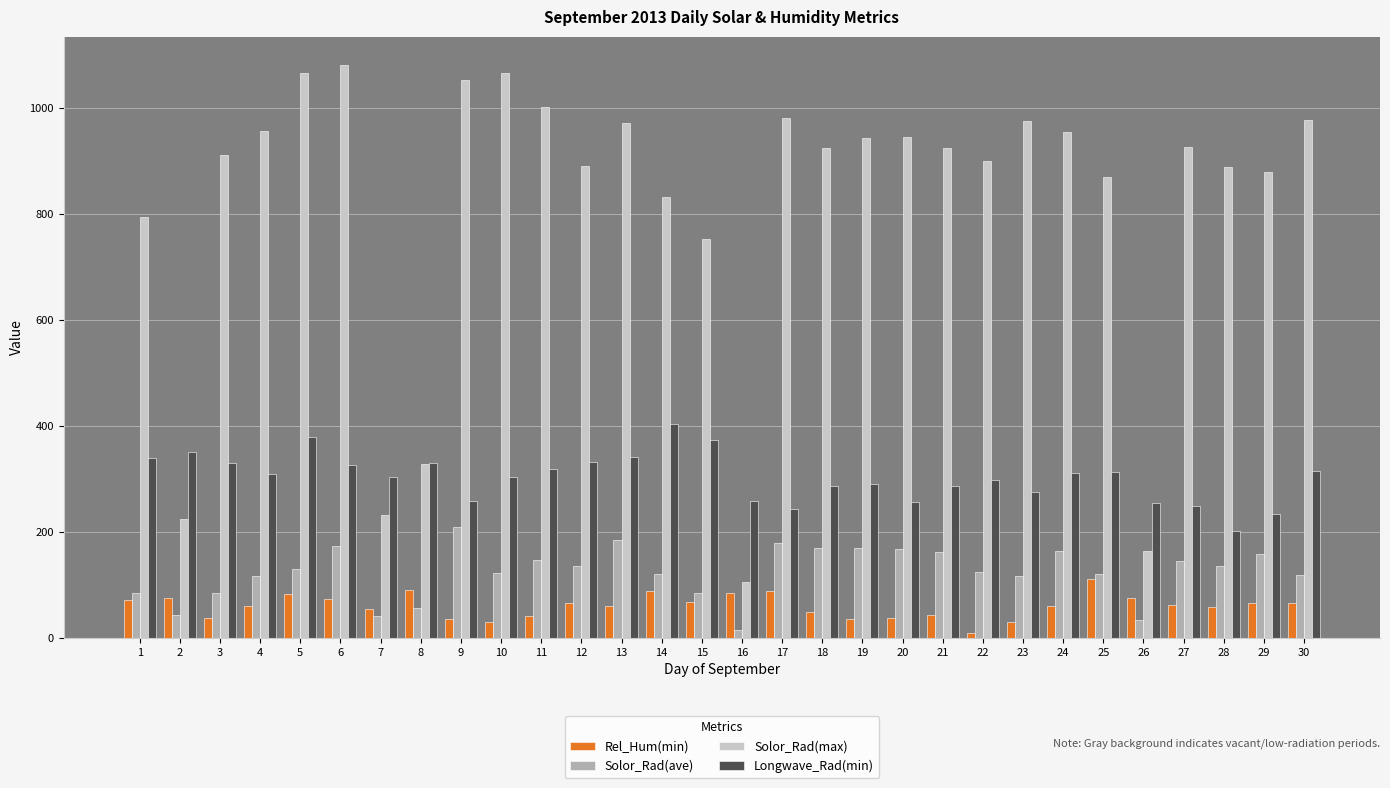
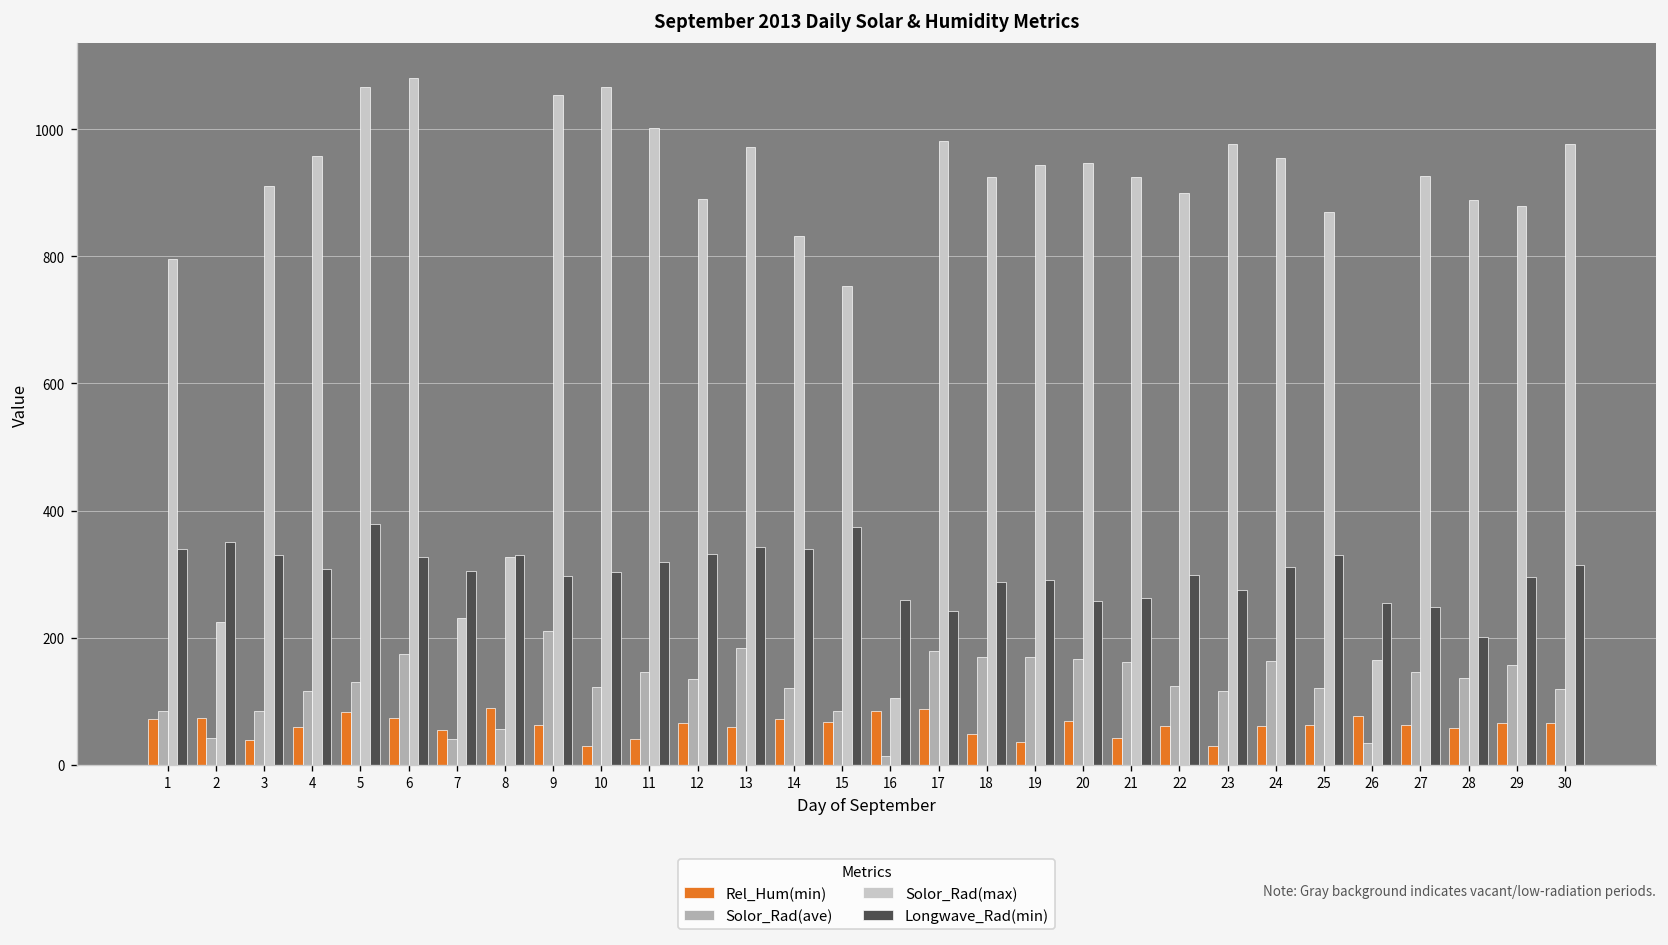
  {
    "Rel_Hum(min)": {
      "1": 70,
      "2": 70,
      "3": 40,
      "4": 60,
      "5": 80,
      "6": 70,
      "7": 60,
      "8": 90,
-     "9": 40,
+     "9": 60,
      "10": 30,
      "11": 40,
      "12": 70,
      "13": 60,
-     "14": 90,
+     "14": 70,
      "15": 70,
      "16": 90,
      "17": 90,
      "18": 50,
      "19": 40,
-     "20": 40,
+     "20": 70,
      "21": 40,
-     "22": 10,
+     "22": 60,
      "23": 30,
      "24": 60,
-     "25": 110,
+     "25": 60,
      "26": 80,
      "27": 60,
      "28": 60,
      "29": 70,
      "30": 70
    },
    "Longwave_Rad(min)": {
      "1": 340,
      "2": 350,
      "3": 330,
      "4": 310,
      "5": 380,
      "6": 330,
      "7": 300,
      "8": 330,
-     "9": 260,
+     "9": 300,
      "10": 300,
      "11": 320,
      "12": 330,
      "13": 340,
-     "14": 400,
+     "14": 340,
      "15": 370,
      "16": 260,
      "17": 240,
      "18": 290,
      "19": 290,
      "20": 260,
-     "21": 290,
+     "21": 260,
      "22": 300,
      "23": 280,
      "24": 310,
-     "25": 310,
+     "25": 330,
      "26": 250,
      "27": 250,
      "28": 200,
-     "29": 230,
+     "29": 300,
      "30": 310
    }
  }
